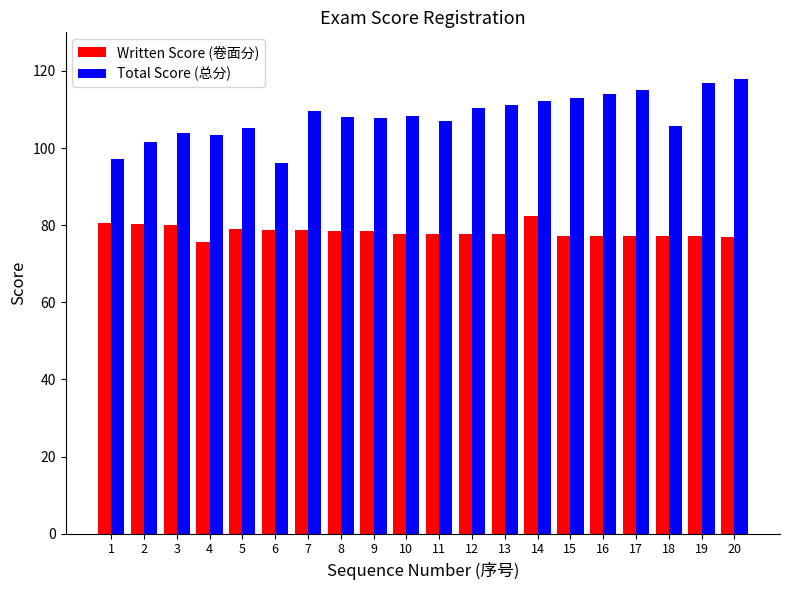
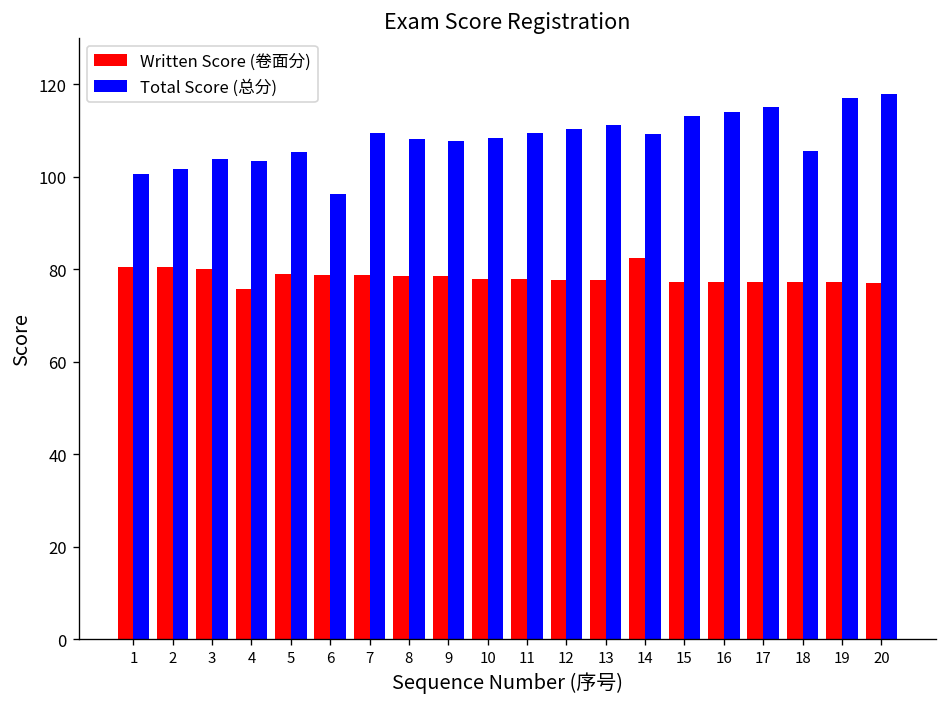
  {
    "Written Score (卷面分)": {
      "1": 81,
      "2": 80,
      "3": 80,
      "4": 76,
      "5": 79,
      "6": 79,
      "7": 79,
      "8": 79,
      "9": 79,
      "10": 78,
      "11": 78,
      "12": 78,
      "13": 78,
      "14": 82,
      "15": 77,
      "16": 77,
      "17": 77,
      "18": 77,
      "19": 77,
      "20": 77
    },
    "Total Score (总分)": {
-     "1": 97,
+     "1": 101,
      "2": 102,
      "3": 104,
      "4": 103,
      "5": 105,
      "6": 96,
      "7": 110,
      "8": 108,
      "9": 108,
      "10": 108,
-     "11": 107,
+     "11": 109,
      "12": 110,
      "13": 111,
-     "14": 112,
+     "14": 109,
      "15": 113,
      "16": 114,
      "17": 115,
      "18": 106,
      "19": 117,
      "20": 118
    }
  }
